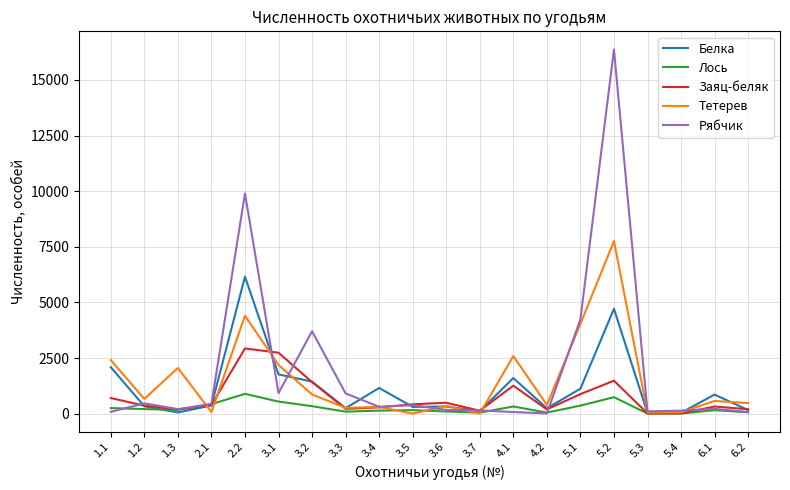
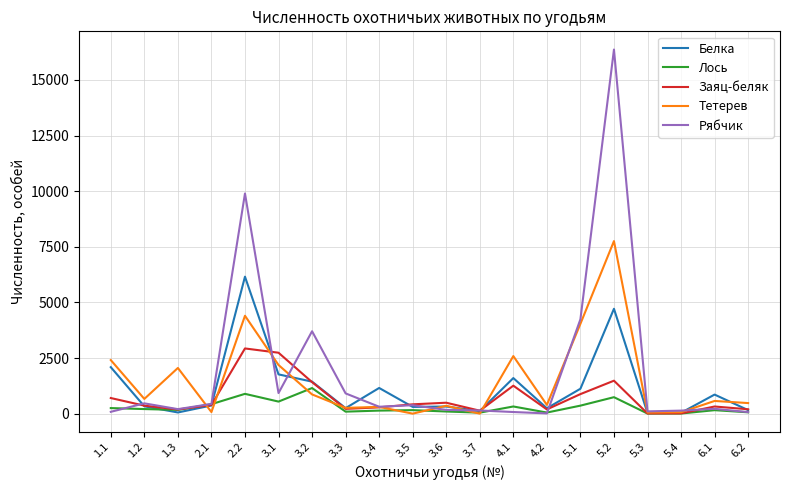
  {
    "Белка": {
      "1.1": 2100,
      "1.3": 100,
      "2.2": 6200,
      "3.1": 1800,
      "3.4": 1200,
      "4.1": 1600,
      "5.1": 1100,
      "5.2": 4700,
      "6.1": 900
    },
    "Лось": {
      "1.1": 300,
      "1.2": 200,
      "2.2": 900,
      "3.1": 500,
-     "3.2": 300,
+     "3.2": 1200,
      "3.3": 100,
      "3.4": 100,
      "3.5": 200,
      "4.1": 300,
      "5.1": 400,
      "5.2": 700
    },
    "Заяц-беляк": {
      "1.1": 700,
      "2.2": 2900,
      "3.1": 2700,
      "3.6": 500,
      "4.1": 1300,
      "5.1": 900,
      "5.2": 1500
    },
    "Тетерев": {
      "1.1": 2400,
      "1.2": 700,
      "1.3": 2100,
      "2.1": 100,
      "2.2": 4400,
      "3.1": 2200,
      "3.2": 900,
      "3.5": 0,
      "4.1": 2600,
      "4.2": 400,
      "5.1": 4000,
      "5.2": 7800,
      "6.1": 600,
      "6.2": 500
    },
    "Рябчик": {
      "1.1": 100,
      "2.2": 9900,
      "3.1": 900,
      "3.2": 3700,
      "3.3": 900,
      "4.1": 100,
      "5.1": 4200,
      "5.2": 16400
    }
  }
